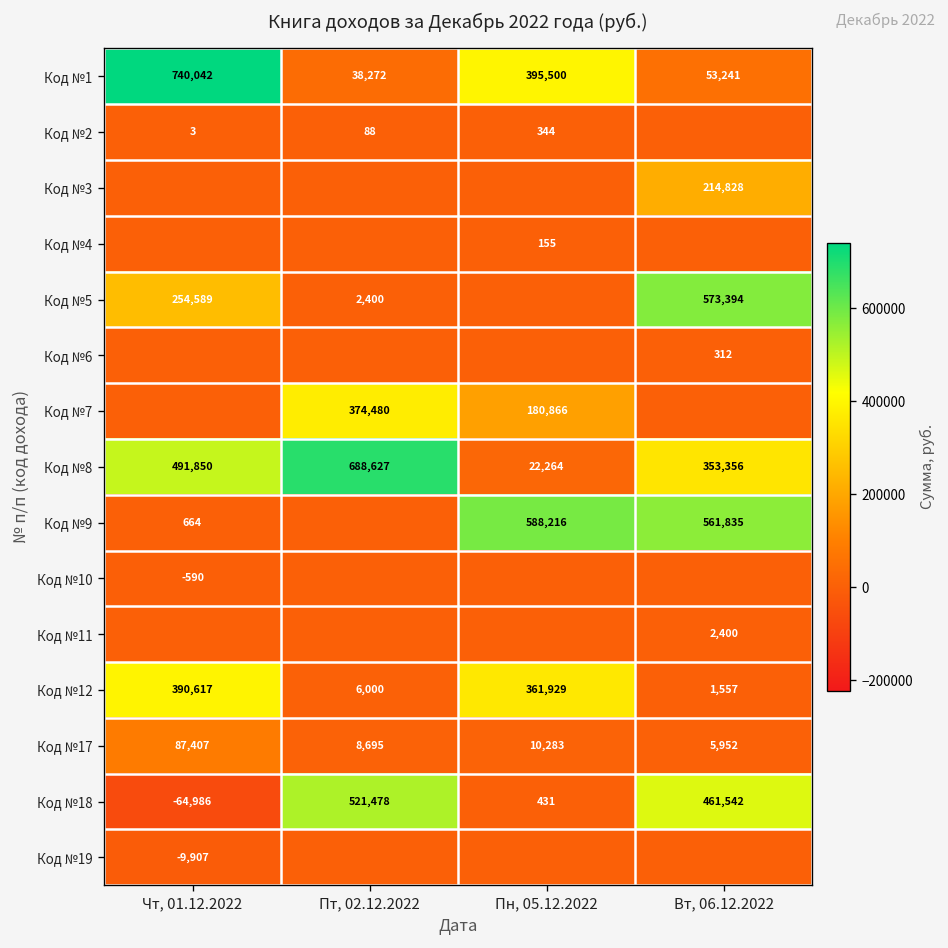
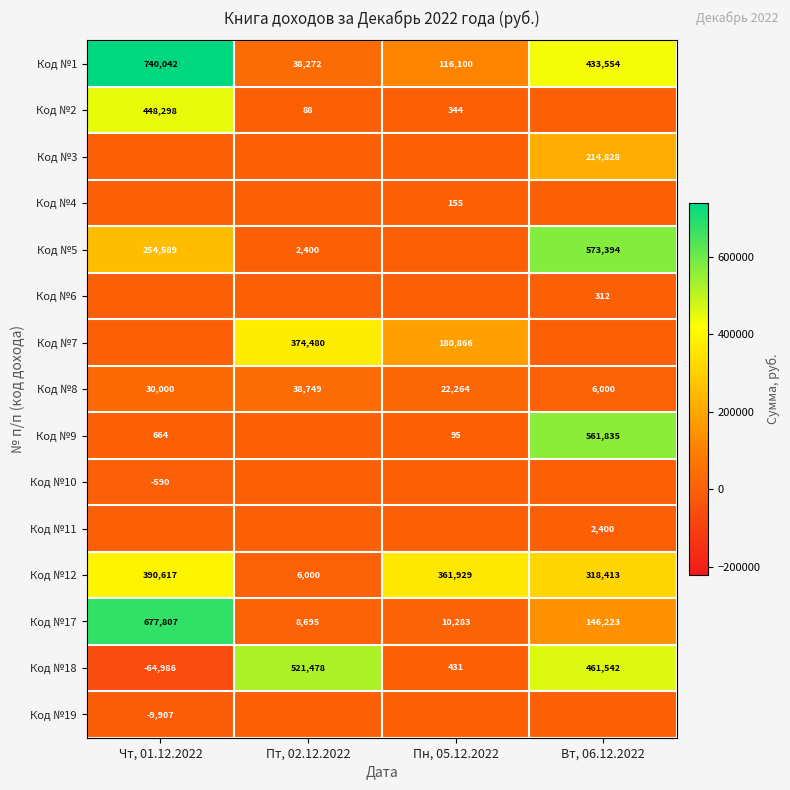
  {
    "Код №1": {
      "Чт, 01.12.2022": "740,042",
      "Пт, 02.12.2022": "38,272",
-     "Пн, 05.12.2022": "395,500",
-     "Вт, 06.12.2022": "53,241"
+     "Пн, 05.12.2022": "116,100",
+     "Вт, 06.12.2022": "433,554"
    },
    "Код №2": {
-     "Чт, 01.12.2022": "3",
+     "Чт, 01.12.2022": "448,298",
      "Пт, 02.12.2022": "88",
      "Пн, 05.12.2022": "344"
    },
    "Код №3": {
      "Вт, 06.12.2022": "214,828"
    },
    "Код №4": {
      "Пн, 05.12.2022": "155"
    },
    "Код №5": {
      "Чт, 01.12.2022": "254,589",
      "Пт, 02.12.2022": "2,400",
      "Вт, 06.12.2022": "573,394"
    },
    "Код №6": {
      "Вт, 06.12.2022": "312"
    },
    "Код №7": {
      "Пт, 02.12.2022": "374,480",
      "Пн, 05.12.2022": "180,866"
    },
    "Код №8": {
-     "Чт, 01.12.2022": "491,850",
-     "Пт, 02.12.2022": "688,627",
+     "Чт, 01.12.2022": "30,000",
+     "Пт, 02.12.2022": "38,749",
      "Пн, 05.12.2022": "22,264",
-     "Вт, 06.12.2022": "353,356"
+     "Вт, 06.12.2022": "6,000"
    },
    "Код №9": {
      "Чт, 01.12.2022": "664",
-     "Пн, 05.12.2022": "588,216",
+     "Пн, 05.12.2022": "95",
      "Вт, 06.12.2022": "561,835"
    },
    "Код №10": {
      "Чт, 01.12.2022": "-590"
    },
    "Код №11": {
      "Вт, 06.12.2022": "2,400"
    },
    "Код №12": {
      "Чт, 01.12.2022": "390,617",
      "Пт, 02.12.2022": "6,000",
      "Пн, 05.12.2022": "361,929",
-     "Вт, 06.12.2022": "1,557"
+     "Вт, 06.12.2022": "318,413"
    },
    "Код №17": {
-     "Чт, 01.12.2022": "87,407",
+     "Чт, 01.12.2022": "677,807",
      "Пт, 02.12.2022": "8,695",
      "Пн, 05.12.2022": "10,283",
-     "Вт, 06.12.2022": "5,952"
+     "Вт, 06.12.2022": "146,223"
    },
    "Код №18": {
      "Чт, 01.12.2022": "-64,986",
      "Пт, 02.12.2022": "521,478",
      "Пн, 05.12.2022": "431",
      "Вт, 06.12.2022": "461,542"
    },
    "Код №19": {
      "Чт, 01.12.2022": "-9,907"
    }
  }
